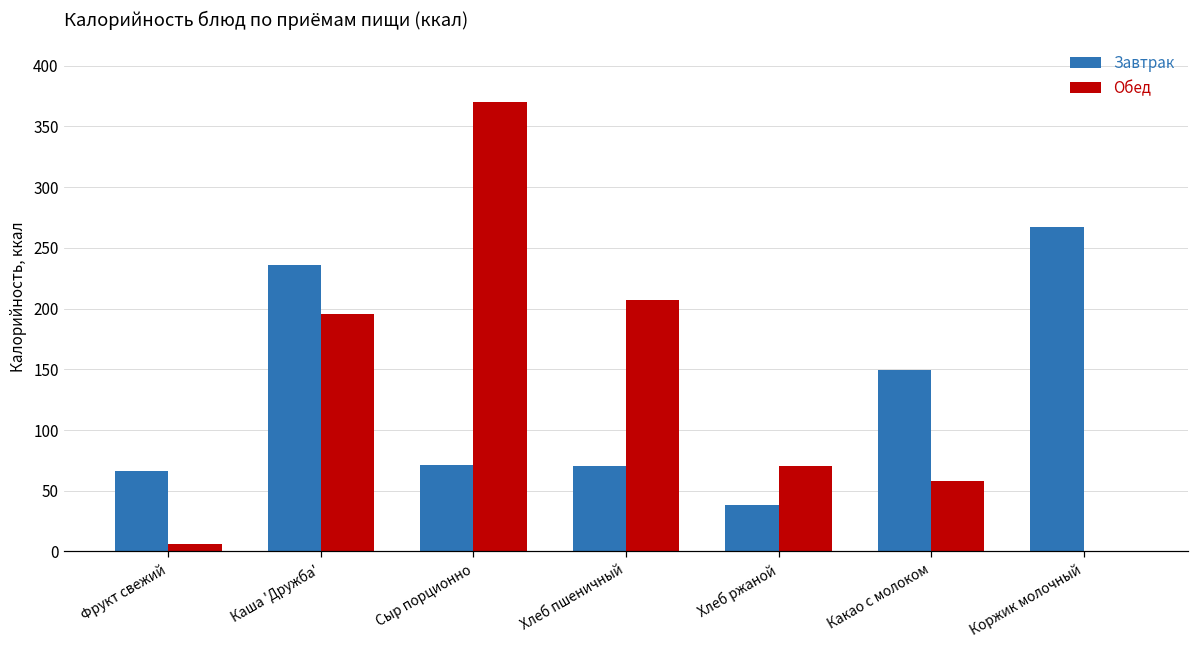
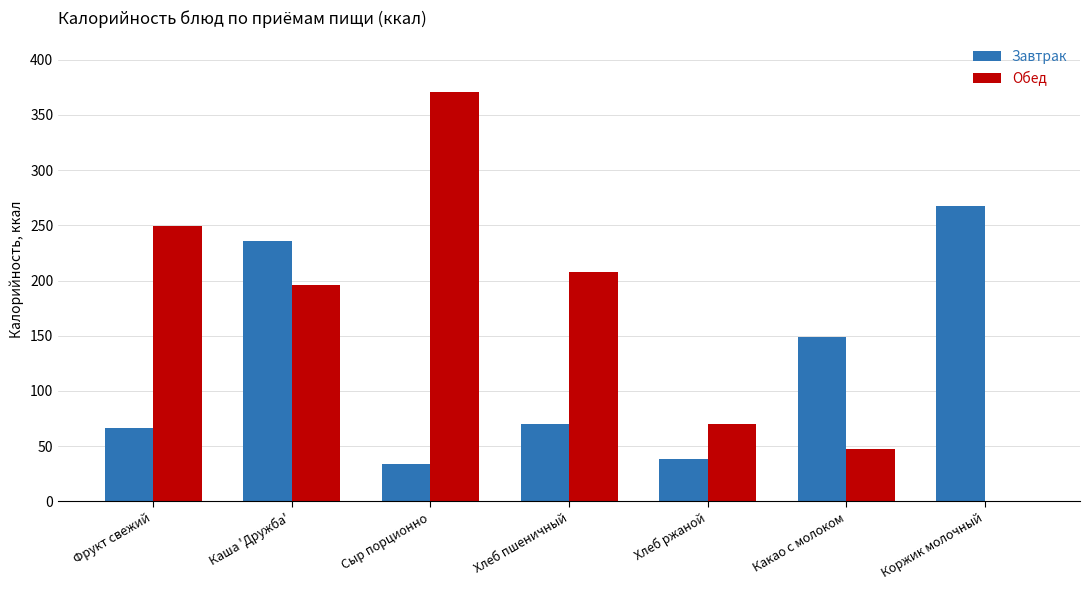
  {
    "Завтрак": {
      "Фрукт свежий": 67,
      "Каша 'Дружба'": 236,
-     "Сыр порционно": 71,
+     "Сыр порционно": 34,
      "Хлеб пшеничный": 70,
      "Хлеб ржаной": 39,
      "Какао с молоком": 149,
      "Коржик молочный": 268
    },
    "Обед": {
-     "Фрукт свежий": 7,
+     "Фрукт свежий": 249,
      "Каша 'Дружба'": 196,
      "Сыр порционно": 370,
      "Хлеб пшеничный": 207,
      "Хлеб ржаной": 70,
-     "Какао с молоком": 58,
+     "Какао с молоком": 47,
      "Коржик молочный": 0
    }
  }
